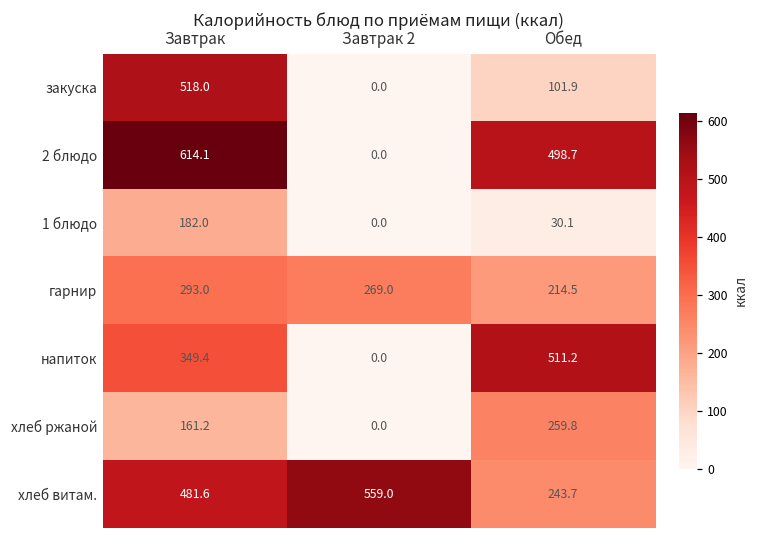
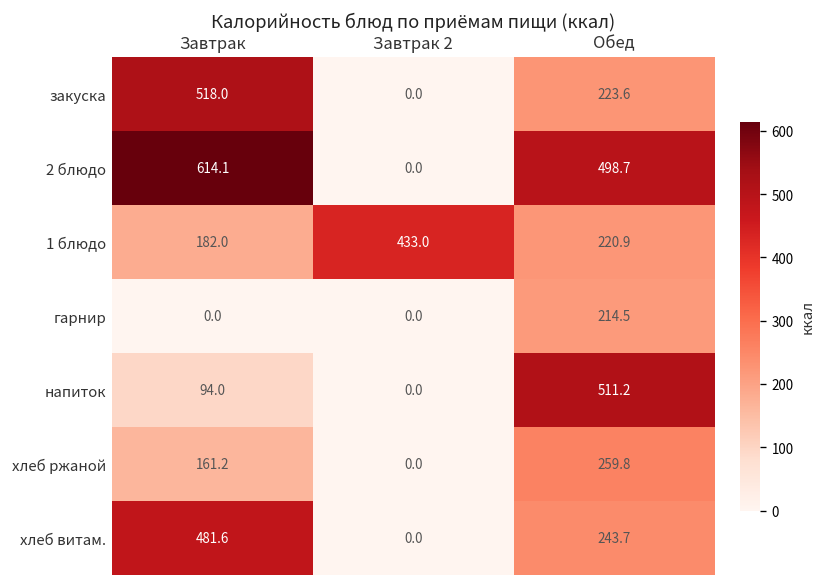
  {
    "закуска": {
      "Завтрак": 518.0,
      "Завтрак 2": 0.0,
-     "Обед": 101.9
+     "Обед": 223.6
    },
    "2 блюдо": {
      "Завтрак": 614.1,
      "Завтрак 2": 0.0,
      "Обед": 498.7
    },
    "1 блюдо": {
      "Завтрак": 182.0,
-     "Завтрак 2": 0.0,
-     "Обед": 30.1
+     "Завтрак 2": 433.0,
+     "Обед": 220.9
    },
    "гарнир": {
-     "Завтрак": 293.0,
-     "Завтрак 2": 269.0,
+     "Завтрак": 0.0,
+     "Завтрак 2": 0.0,
      "Обед": 214.5
    },
    "напиток": {
-     "Завтрак": 349.4,
+     "Завтрак": 94.0,
      "Завтрак 2": 0.0,
      "Обед": 511.2
    },
    "хлеб ржаной": {
      "Завтрак": 161.2,
      "Завтрак 2": 0.0,
      "Обед": 259.8
    },
    "хлеб витам.": {
      "Завтрак": 481.6,
-     "Завтрак 2": 559.0,
+     "Завтрак 2": 0.0,
      "Обед": 243.7
    }
  }
